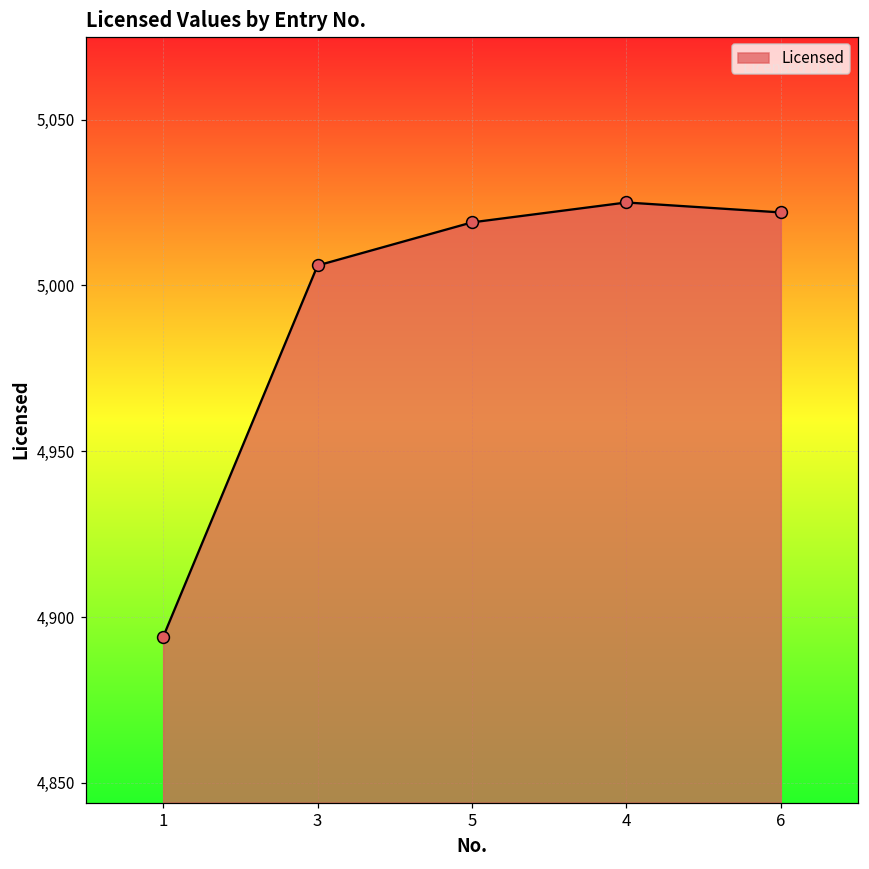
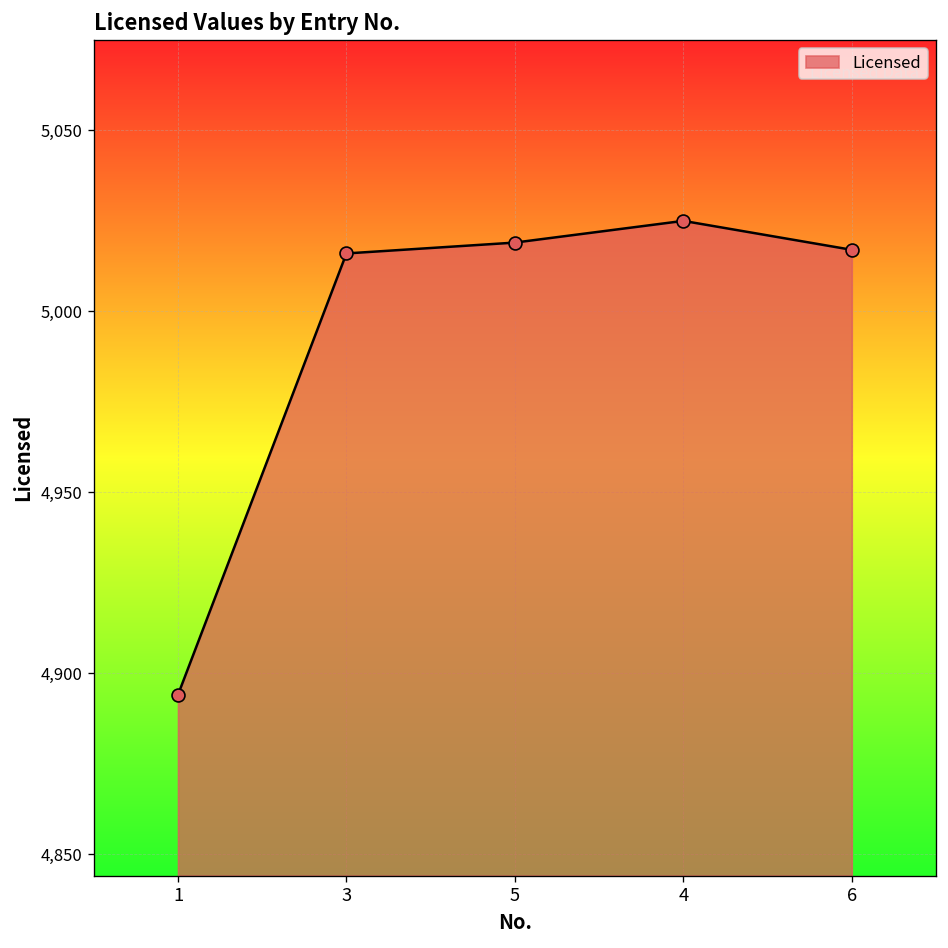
  {
    "1": "4,894",
-   "3": "5,006",
+   "3": "5,016",
    "5": "5,019",
    "4": "5,025",
-   "6": "5,022"
+   "6": "5,017"
  }
